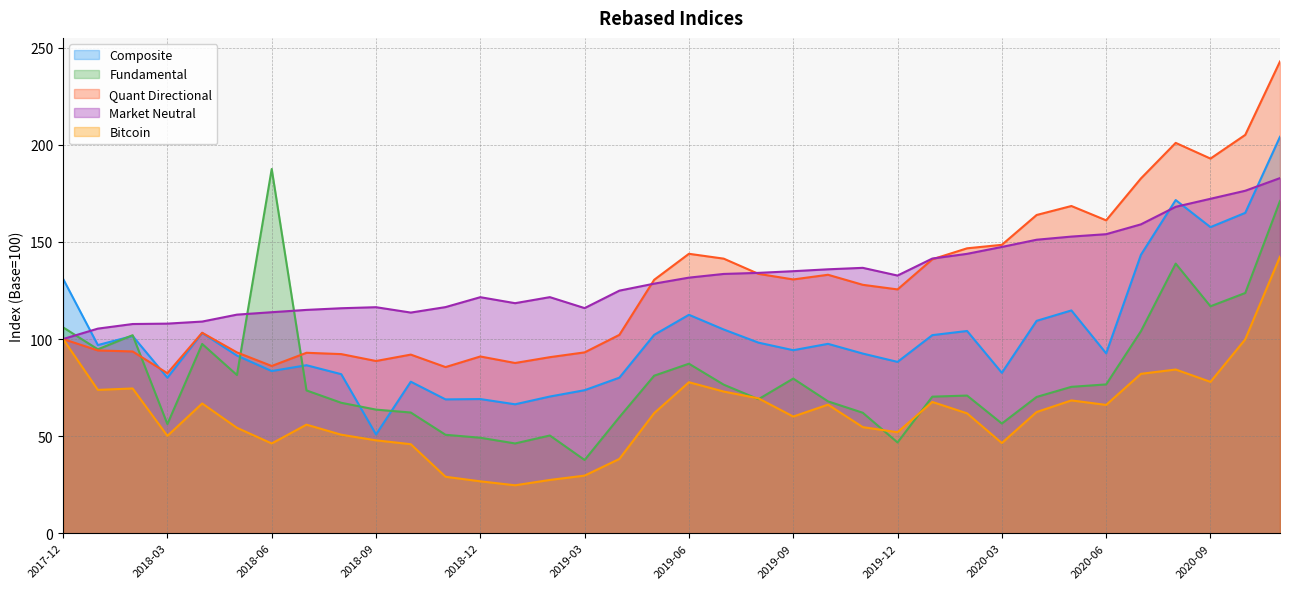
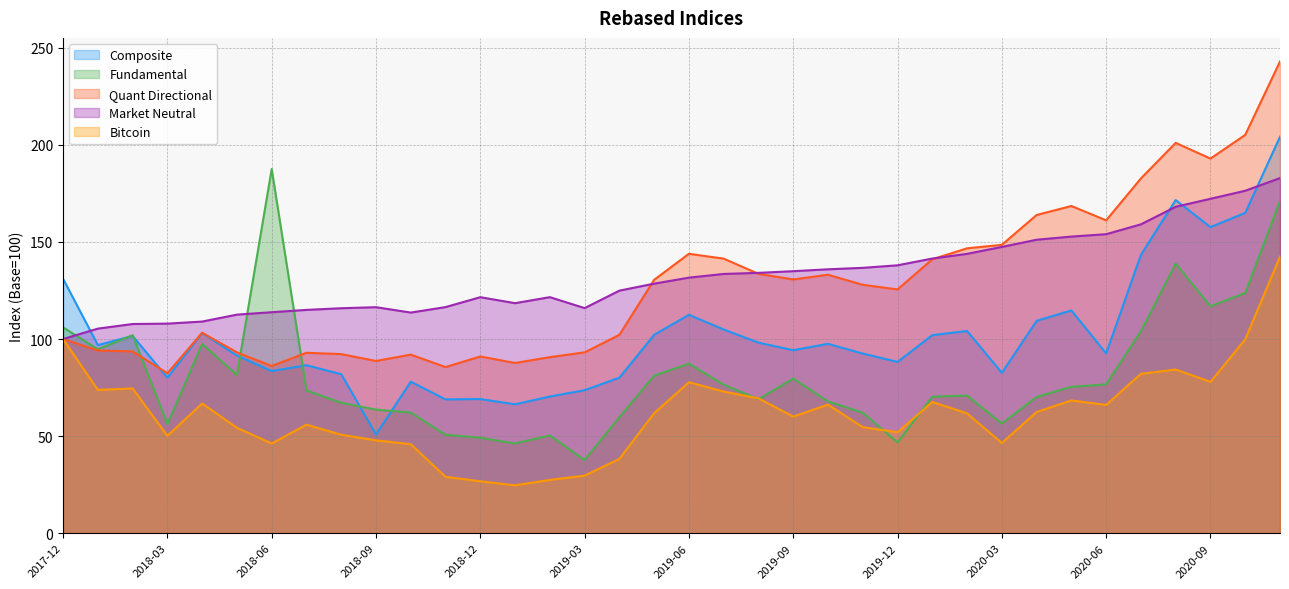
  {
    "Composite": {
      "2017-12": 131,
      "2018-03": 80,
      "2018-06": 84,
      "2018-09": 51,
      "2018-12": 69,
      "2019-03": 74,
      "2019-06": 112,
      "2019-09": 94,
      "2019-12": 88,
      "2020-03": 83,
      "2020-06": 93,
      "2020-09": 158
    },
    "Fundamental": {
      "2017-12": 106,
      "2018-03": 56,
      "2018-06": 188,
      "2018-09": 64,
      "2018-12": 49,
      "2019-03": 38,
      "2019-06": 87,
      "2019-09": 80,
      "2019-12": 47,
      "2020-03": 56,
      "2020-06": 77,
      "2020-09": 117
    },
    "Market Neutral": {
      "2018-03": 108,
      "2018-06": 114,
      "2018-09": 116,
      "2018-12": 122,
      "2019-03": 116,
      "2019-06": 132,
      "2019-09": 135,
-     "2019-12": 133,
+     "2019-12": 138,
      "2020-06": 154,
      "2020-09": 172
    }
  }
